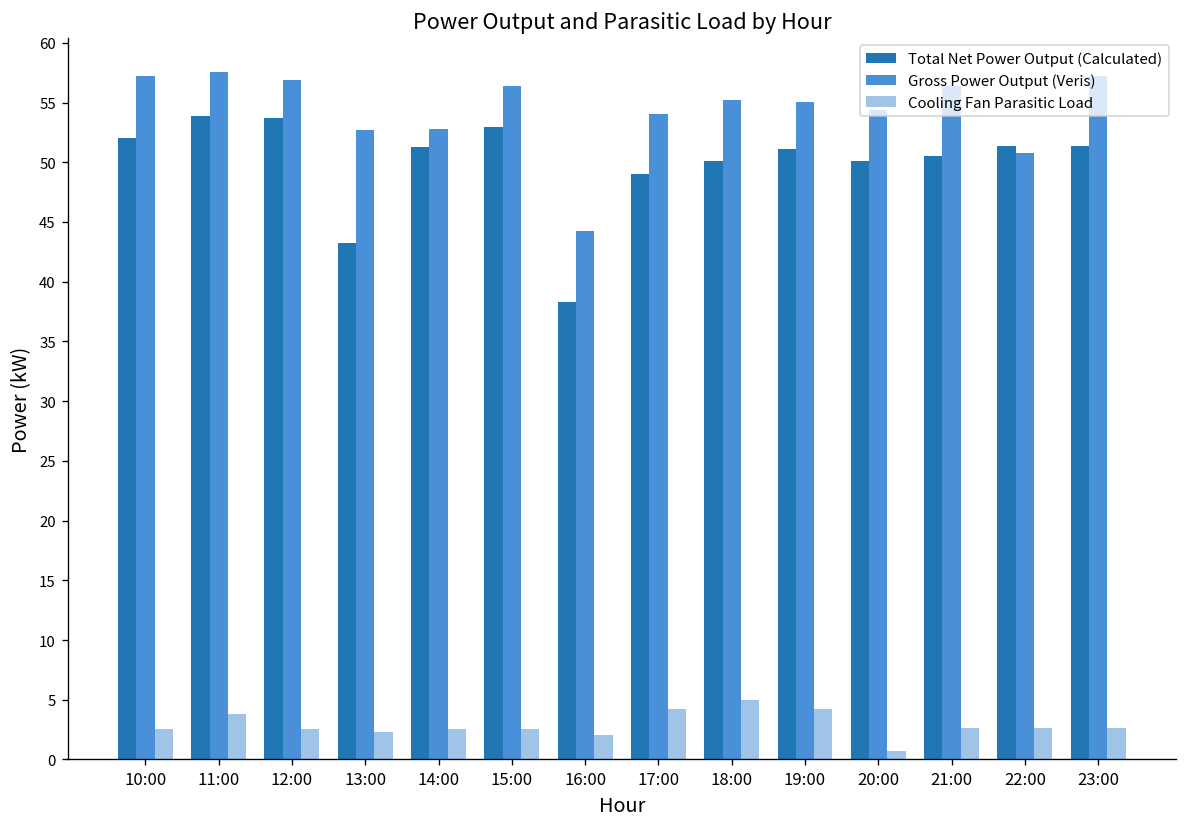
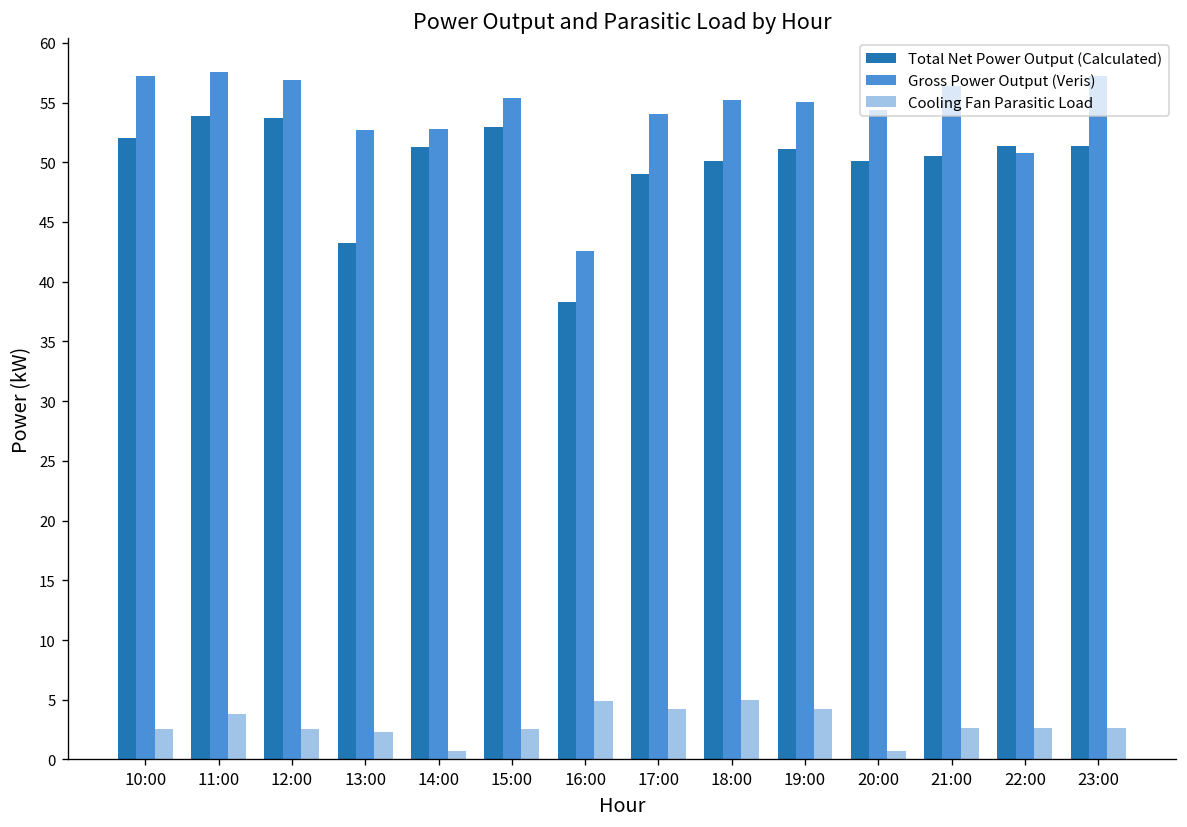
  {
    "Total Net Power Output (Calculated)": {
      "10:00": 52,
      "11:00": 54,
      "12:00": 54,
      "13:00": 43,
      "14:00": 51,
      "15:00": 53,
      "16:00": 38,
      "17:00": 49,
      "18:00": 50,
      "19:00": 51,
      "20:00": 50,
      "21:00": 51,
      "22:00": 51,
      "23:00": 51
    },
    "Gross Power Output (Veris)": {
      "10:00": 57,
      "11:00": 58,
      "12:00": 57,
      "13:00": 53,
      "14:00": 53,
-     "15:00": 56,
-     "16:00": 44,
+     "15:00": 55,
+     "16:00": 43,
      "17:00": 54,
      "18:00": 55,
      "19:00": 55,
      "22:00": 51
    },
    "Cooling Fan Parasitic Load": {
      "10:00": 3,
      "11:00": 4,
      "12:00": 3,
      "13:00": 2,
-     "14:00": 3,
+     "14:00": 1,
      "15:00": 3,
-     "16:00": 2,
+     "16:00": 5,
      "17:00": 4,
      "18:00": 5,
      "19:00": 4,
      "20:00": 1,
      "21:00": 3,
      "22:00": 3,
      "23:00": 3
    }
  }
